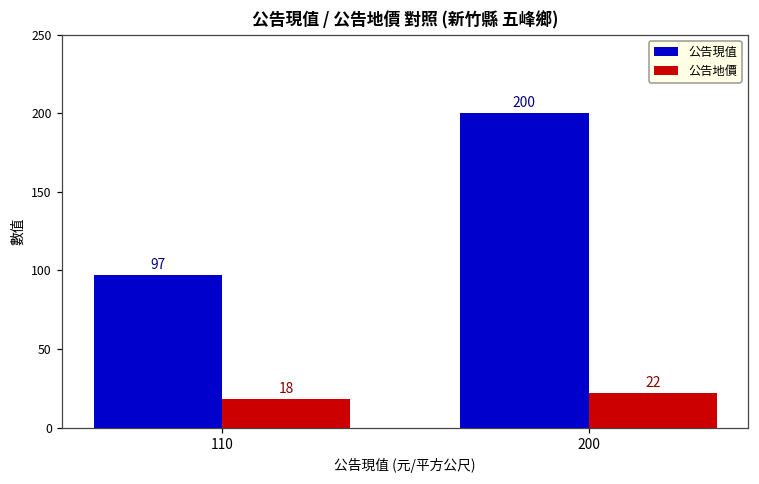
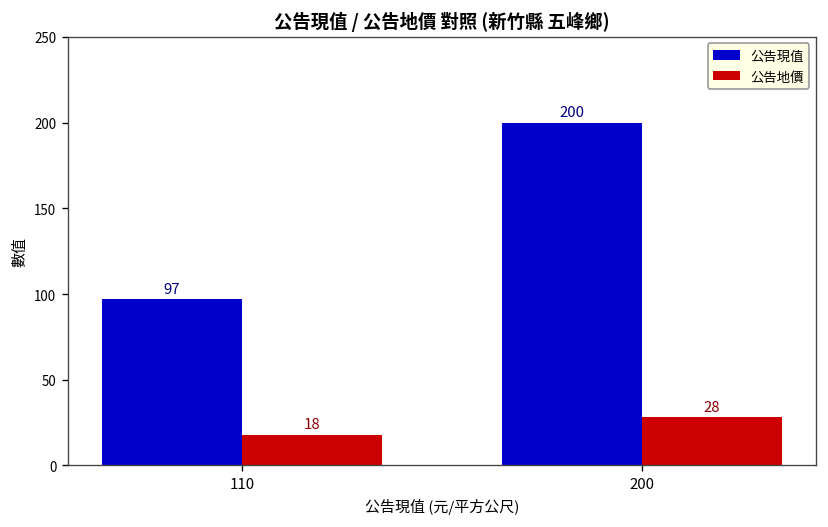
  {
    "公告現值": {
      "110": 97,
      "200": 200
    },
    "公告地價": {
      "110": 18,
-     "200": 22
+     "200": 28
    }
  }
